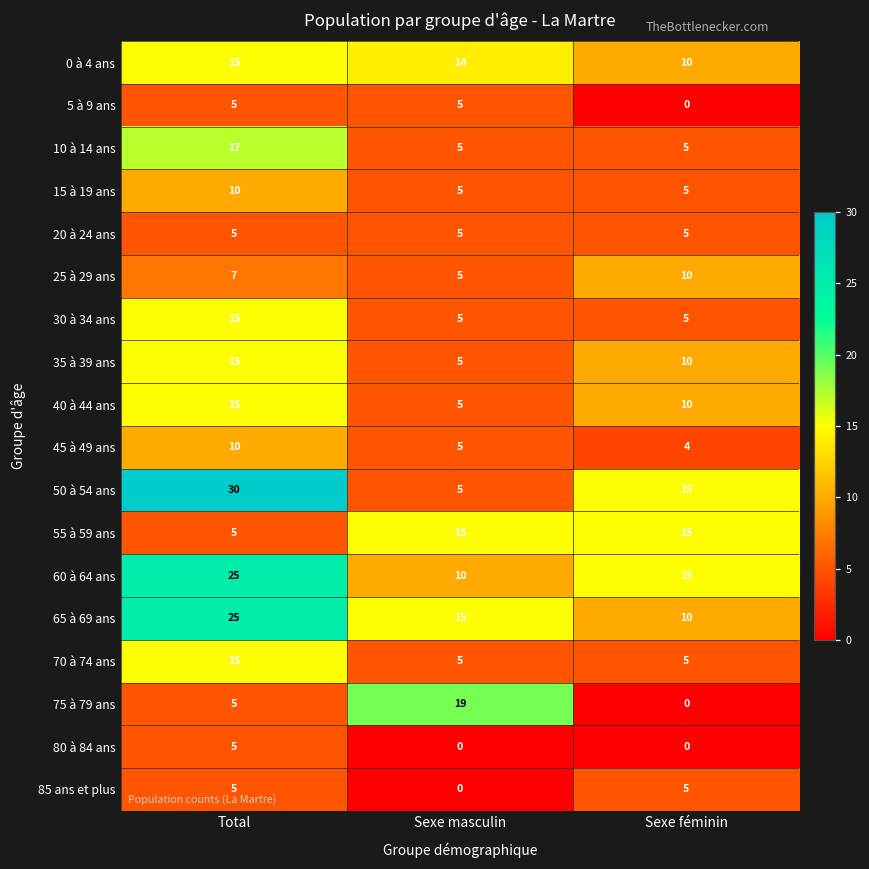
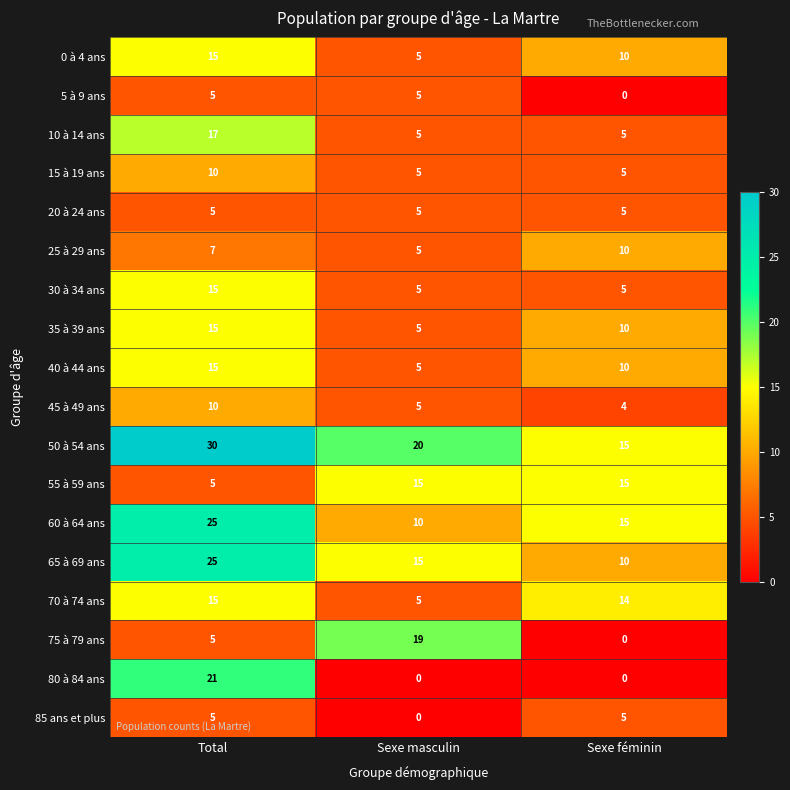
  {
    "0 à 4 ans": {
      "Total": 15,
-     "Sexe masculin": 14,
+     "Sexe masculin": 5,
      "Sexe féminin": 10
    },
    "5 à 9 ans": {
      "Total": 5,
      "Sexe masculin": 5,
      "Sexe féminin": 0
    },
    "10 à 14 ans": {
      "Total": 17,
      "Sexe masculin": 5,
      "Sexe féminin": 5
    },
    "15 à 19 ans": {
      "Total": 10,
      "Sexe masculin": 5,
      "Sexe féminin": 5
    },
    "20 à 24 ans": {
      "Total": 5,
      "Sexe masculin": 5,
      "Sexe féminin": 5
    },
    "25 à 29 ans": {
      "Total": 7,
      "Sexe masculin": 5,
      "Sexe féminin": 10
    },
    "30 à 34 ans": {
      "Total": 15,
      "Sexe masculin": 5,
      "Sexe féminin": 5
    },
    "35 à 39 ans": {
      "Total": 15,
      "Sexe masculin": 5,
      "Sexe féminin": 10
    },
    "40 à 44 ans": {
      "Total": 15,
      "Sexe masculin": 5,
      "Sexe féminin": 10
    },
    "45 à 49 ans": {
      "Total": 10,
      "Sexe masculin": 5,
      "Sexe féminin": 4
    },
    "50 à 54 ans": {
      "Total": 30,
-     "Sexe masculin": 5,
+     "Sexe masculin": 20,
      "Sexe féminin": 15
    },
    "55 à 59 ans": {
      "Total": 5,
      "Sexe masculin": 15,
      "Sexe féminin": 15
    },
    "60 à 64 ans": {
      "Total": 25,
      "Sexe masculin": 10,
      "Sexe féminin": 15
    },
    "65 à 69 ans": {
      "Total": 25,
      "Sexe masculin": 15,
      "Sexe féminin": 10
    },
    "70 à 74 ans": {
      "Total": 15,
      "Sexe masculin": 5,
-     "Sexe féminin": 5
+     "Sexe féminin": 14
    },
    "75 à 79 ans": {
      "Total": 5,
      "Sexe masculin": 19,
      "Sexe féminin": 0
    },
    "80 à 84 ans": {
-     "Total": 5,
+     "Total": 21,
      "Sexe masculin": 0,
      "Sexe féminin": 0
    },
    "85 ans et plus": {
      "Sexe masculin": 0,
      "Sexe féminin": 5
    }
  }
